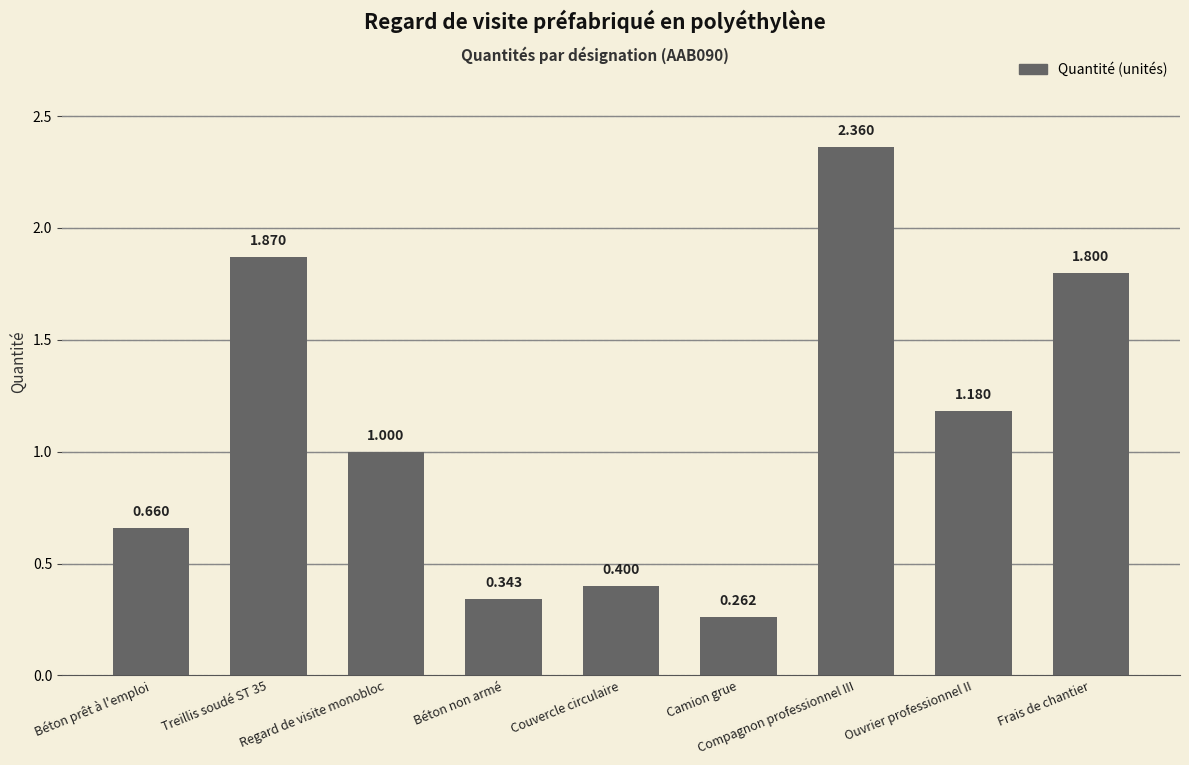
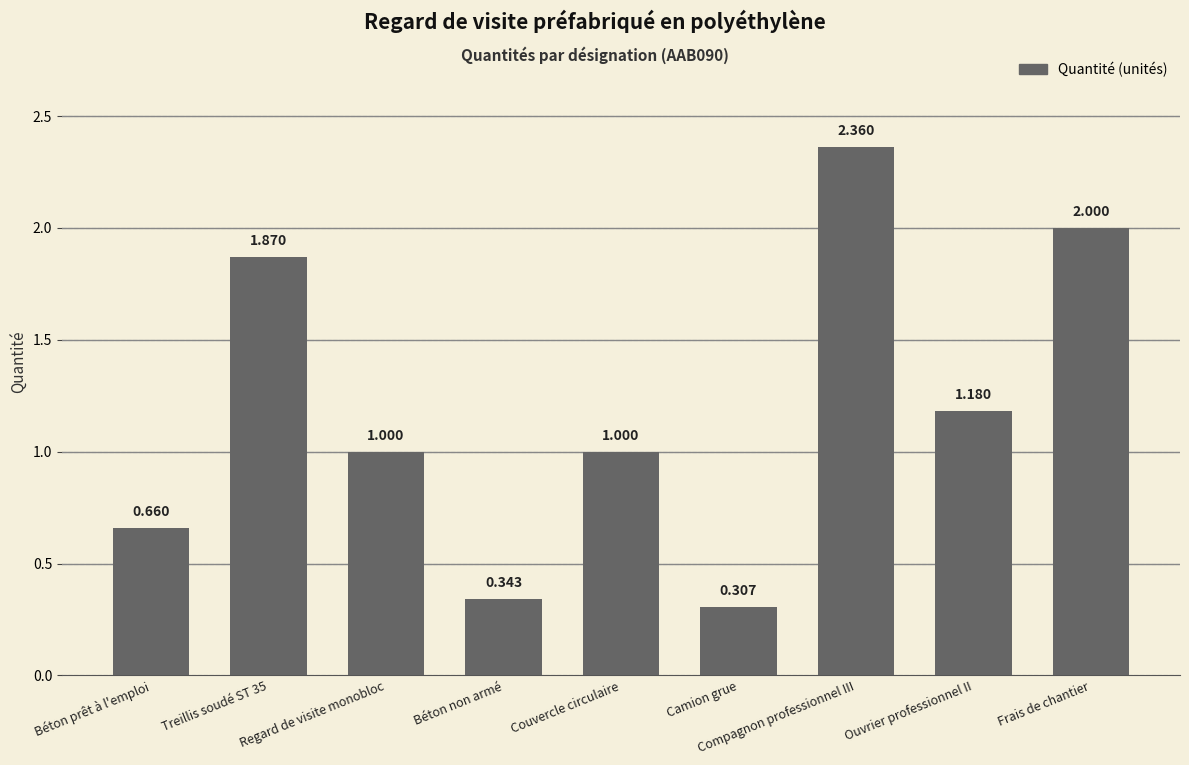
  {
    "Béton prêt à l'emploi": 0.660,
    "Treillis soudé ST 35": 1.870,
    "Regard de visite monobloc": 1.000,
    "Béton non armé": 0.343,
-   "Couvercle circulaire": 0.400,
-   "Camion grue": 0.262,
+   "Couvercle circulaire": 1.000,
+   "Camion grue": 0.307,
    "Compagnon professionnel III": 2.360,
    "Ouvrier professionnel II": 1.180,
-   "Frais de chantier": 1.800
+   "Frais de chantier": 2.000
  }
